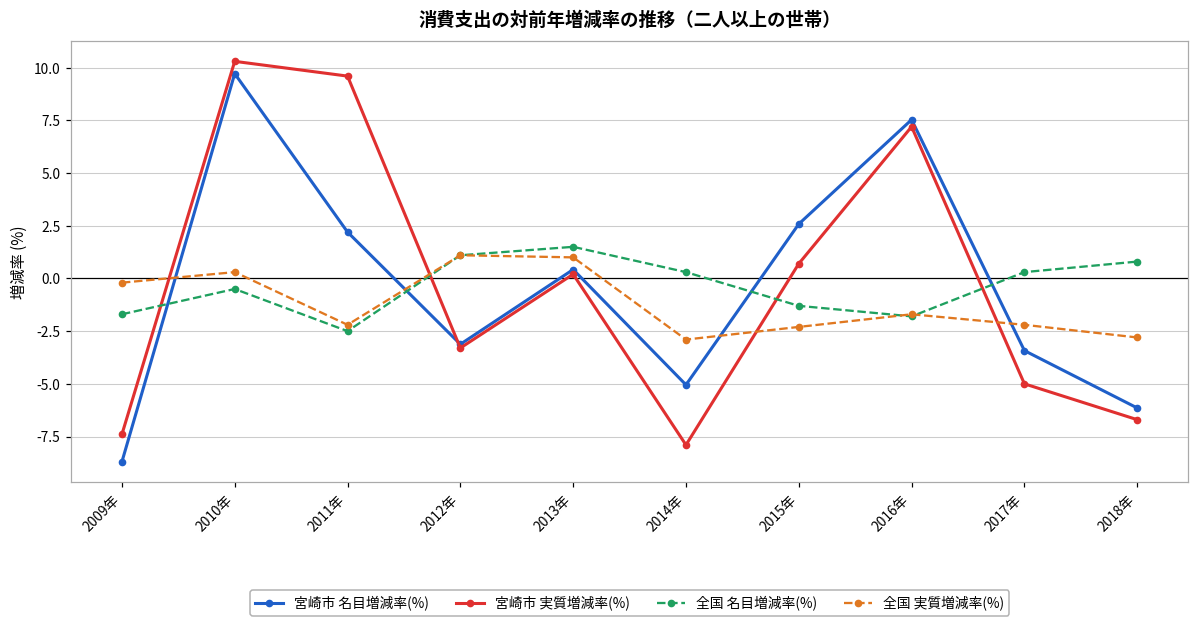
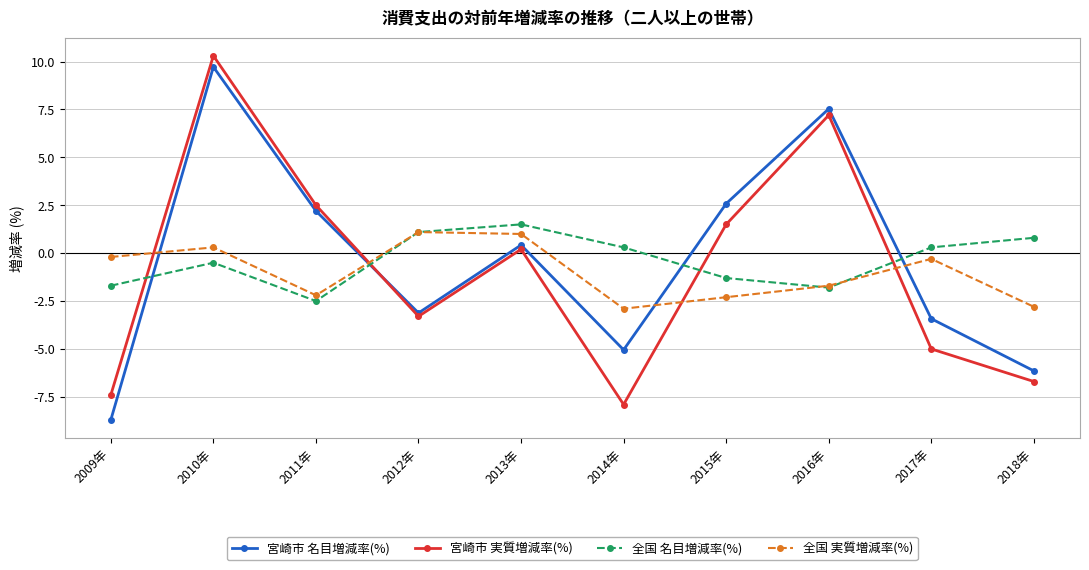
  {
    "宮崎市 名目増減率(%)": {
      "2009年": -8.7,
      "2010年": 9.7,
      "2011年": 2.2,
      "2012年": -3.1,
      "2013年": 0.4,
      "2014年": -5.0,
      "2015年": 2.6,
      "2016年": 7.5,
      "2017年": -3.4,
      "2018年": -6.1
    },
    "宮崎市 実質増減率(%)": {
      "2009年": -7.4,
      "2010年": 10.3,
-     "2011年": 9.6,
+     "2011年": 2.5,
      "2012年": -3.3,
      "2013年": 0.2,
      "2014年": -7.9,
-     "2015年": 0.7,
+     "2015年": 1.5,
      "2016年": 7.2,
      "2017年": -5.0,
      "2018年": -6.7
    },
    "全国 名目増減率(%)": {
      "2009年": -1.7,
      "2010年": -0.5,
      "2011年": -2.5,
      "2013年": 1.5,
      "2014年": 0.3,
      "2015年": -1.3,
      "2017年": 0.3,
      "2018年": 0.8
    },
    "全国 実質増減率(%)": {
      "2009年": -0.2,
      "2010年": 0.3,
      "2011年": -2.2,
      "2013年": 1.0,
      "2014年": -2.9,
      "2015年": -2.3,
-     "2017年": -2.2,
+     "2017年": -0.3,
      "2018年": -2.8
    }
  }
